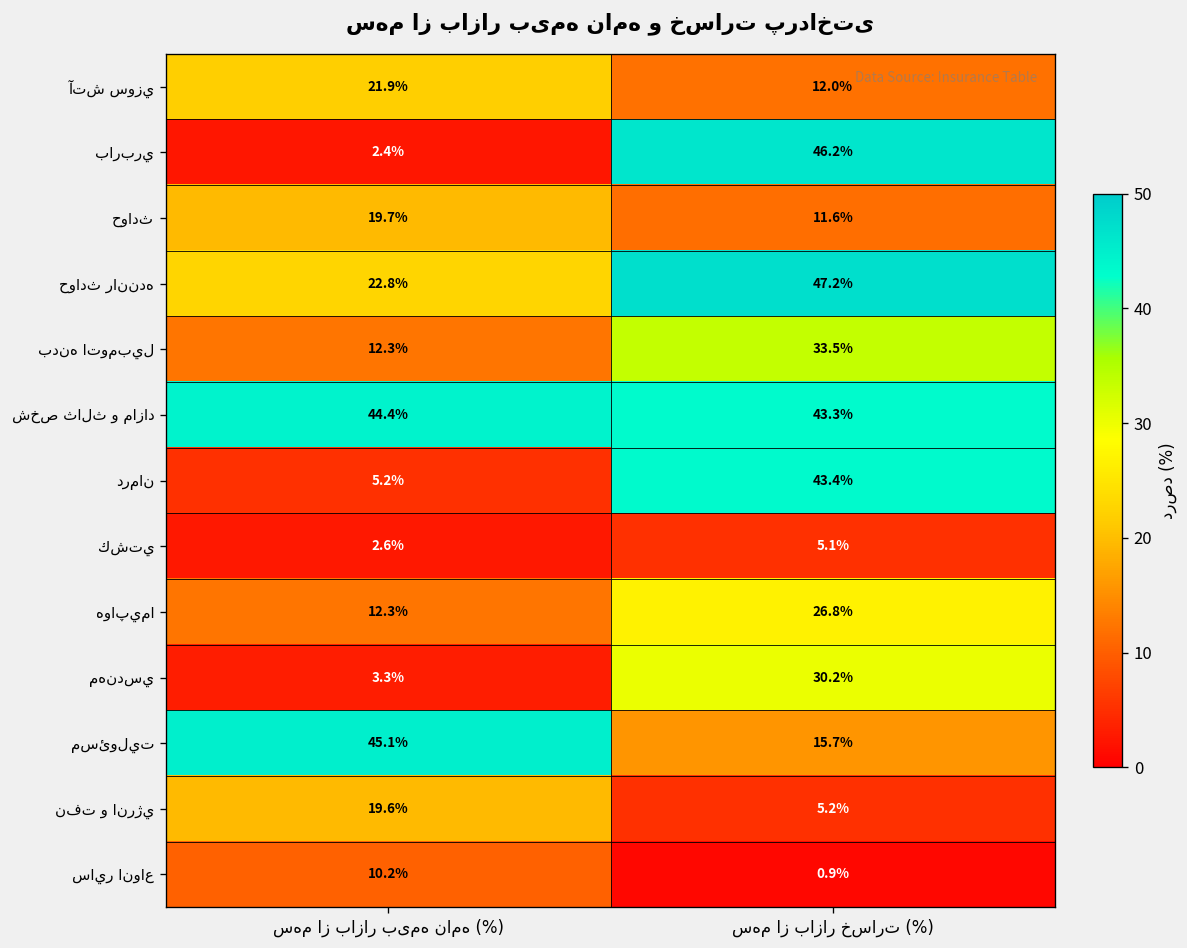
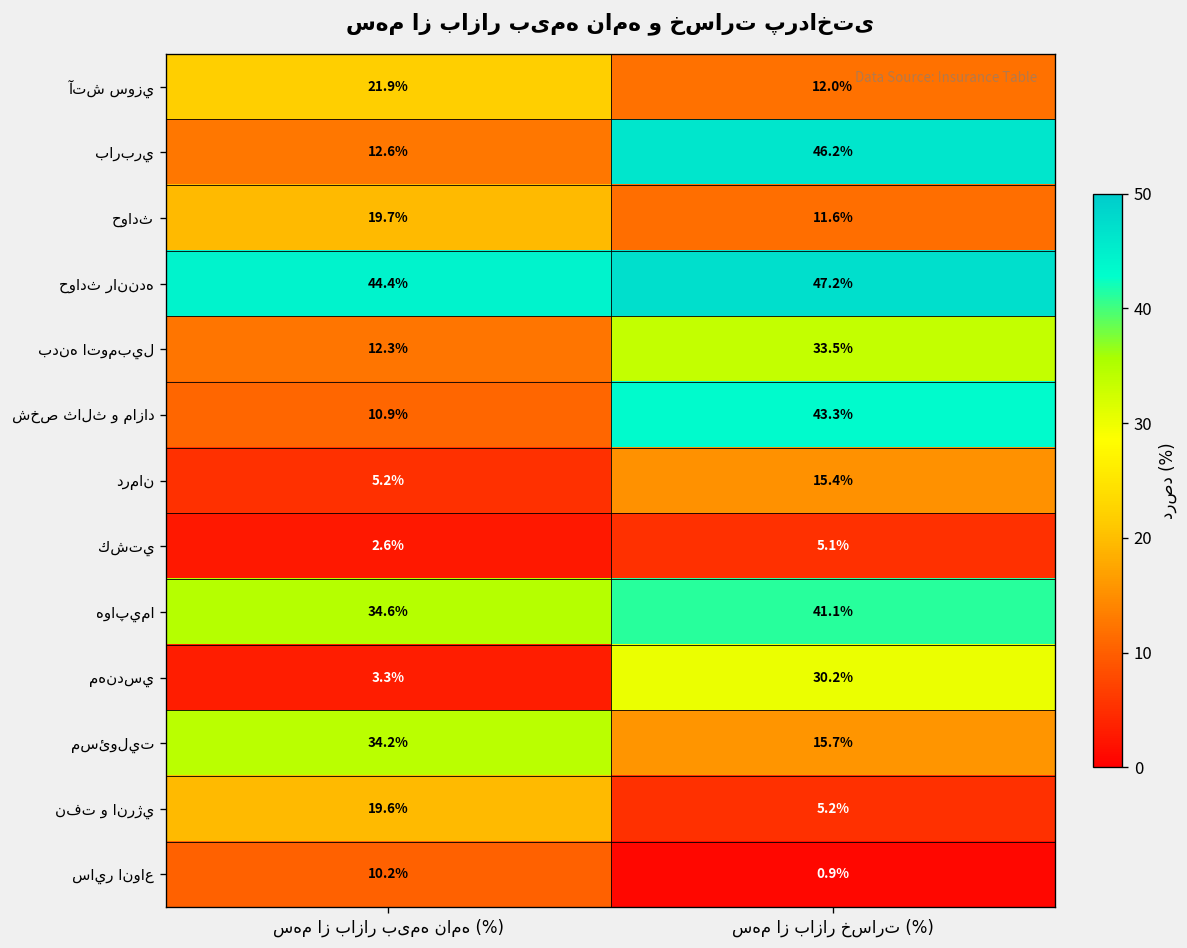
  {
    "آتش سوزي": {
      "سهم از بازار بیمه نامه (%)": "21.9%"
    },
    "باربري": {
-     "سهم از بازار بیمه نامه (%)": "2.4%",
+     "سهم از بازار بیمه نامه (%)": "12.6%",
      "سهم از بازار خسارت (%)": "46.2%"
    },
    "حوادث": {
      "سهم از بازار بیمه نامه (%)": "19.7%",
      "سهم از بازار خسارت (%)": "11.6%"
    },
    "حوادث راننده": {
-     "سهم از بازار بیمه نامه (%)": "22.8%",
+     "سهم از بازار بیمه نامه (%)": "44.4%",
      "سهم از بازار خسارت (%)": "47.2%"
    },
    "بدنه اتومبيل": {
      "سهم از بازار بیمه نامه (%)": "12.3%",
      "سهم از بازار خسارت (%)": "33.5%"
    },
    "شخص ثالث و مازاد": {
-     "سهم از بازار بیمه نامه (%)": "44.4%",
+     "سهم از بازار بیمه نامه (%)": "10.9%",
      "سهم از بازار خسارت (%)": "43.3%"
    },
    "درمان": {
      "سهم از بازار بیمه نامه (%)": "5.2%",
-     "سهم از بازار خسارت (%)": "43.4%"
+     "سهم از بازار خسارت (%)": "15.4%"
    },
    "كشتي": {
      "سهم از بازار بیمه نامه (%)": "2.6%",
      "سهم از بازار خسارت (%)": "5.1%"
    },
    "هواپيما": {
-     "سهم از بازار بیمه نامه (%)": "12.3%",
-     "سهم از بازار خسارت (%)": "26.8%"
+     "سهم از بازار بیمه نامه (%)": "34.6%",
+     "سهم از بازار خسارت (%)": "41.1%"
    },
    "مهندسي": {
      "سهم از بازار بیمه نامه (%)": "3.3%",
      "سهم از بازار خسارت (%)": "30.2%"
    },
    "مسئوليت": {
-     "سهم از بازار بیمه نامه (%)": "45.1%",
+     "سهم از بازار بیمه نامه (%)": "34.2%",
      "سهم از بازار خسارت (%)": "15.7%"
    },
    "نفت و انرژي": {
      "سهم از بازار بیمه نامه (%)": "19.6%",
      "سهم از بازار خسارت (%)": "5.2%"
    },
    "ساير انواع": {
      "سهم از بازار بیمه نامه (%)": "10.2%",
      "سهم از بازار خسارت (%)": "0.9%"
    }
  }
